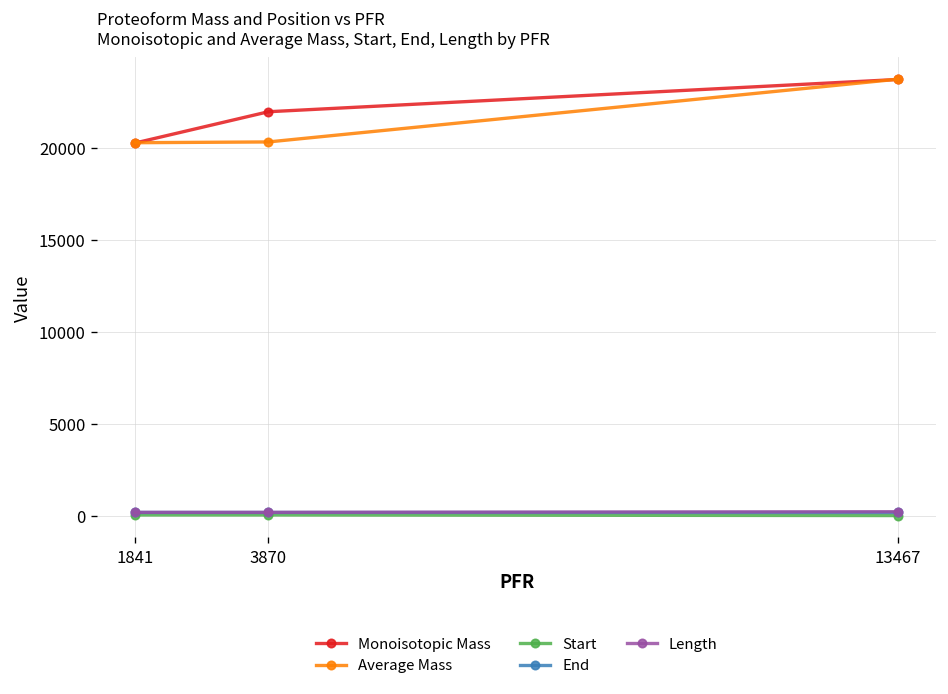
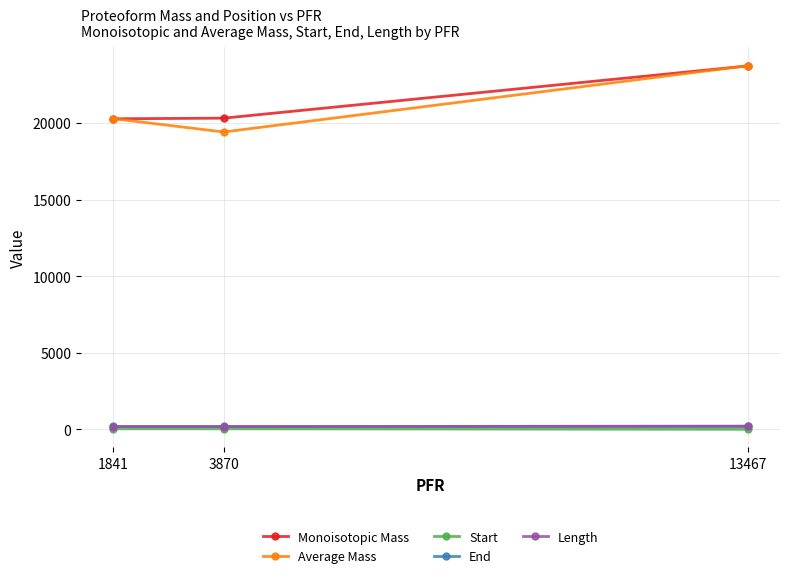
  {
    "Monoisotopic Mass": {
-     "3870": 22000
+     "3870": 20300
    },
    "Average Mass": {
-     "3870": 20300
+     "3870": 19400
    },
    "Start": {
      "13467": 0
    }
  }
